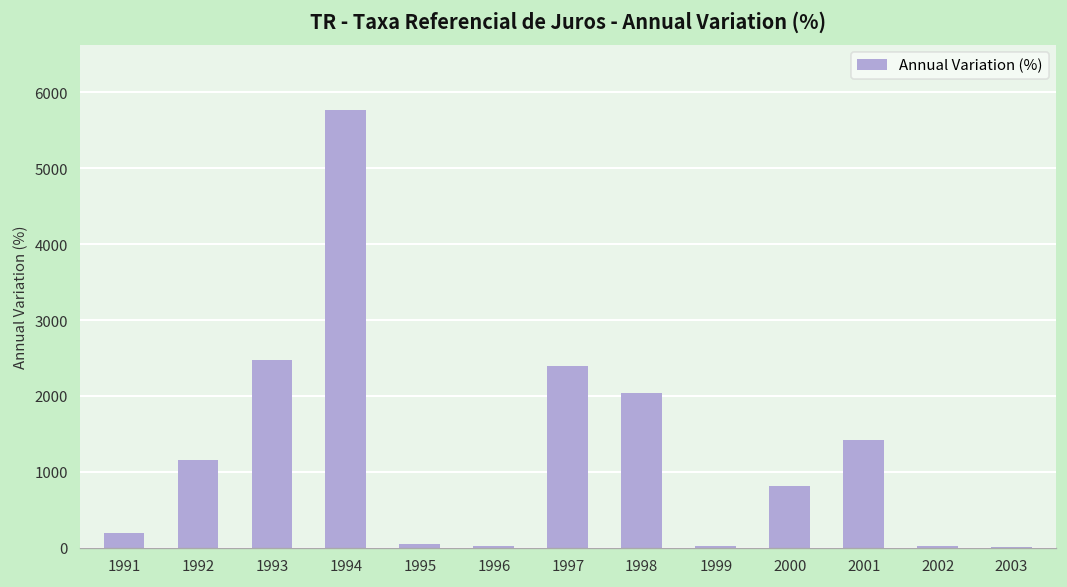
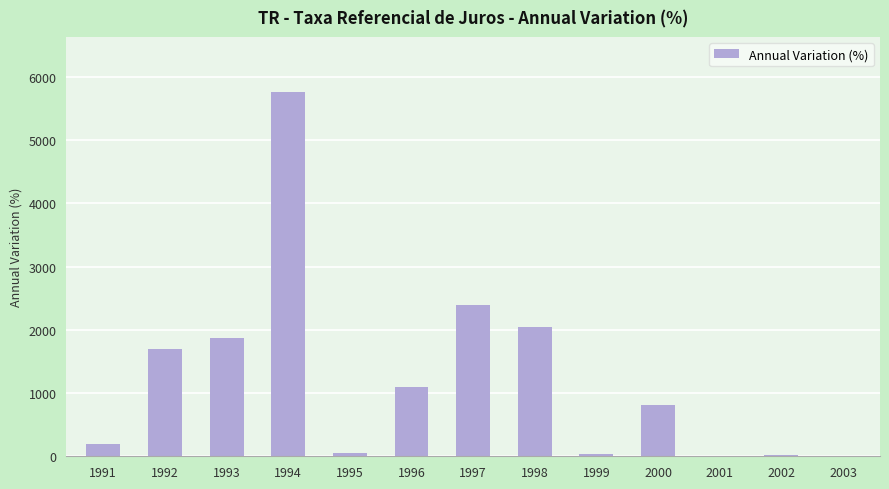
  {
    "1991": 200,
-   "1992": 1200,
-   "1993": 2500,
+   "1992": 1700,
+   "1993": 1900,
    "1994": 5800,
    "1995": 100,
-   "1996": 0,
+   "1996": 1100,
    "1997": 2400,
    "1998": 2000,
    "2000": 800,
-   "2001": 1400
+   "2001": 0
  }
